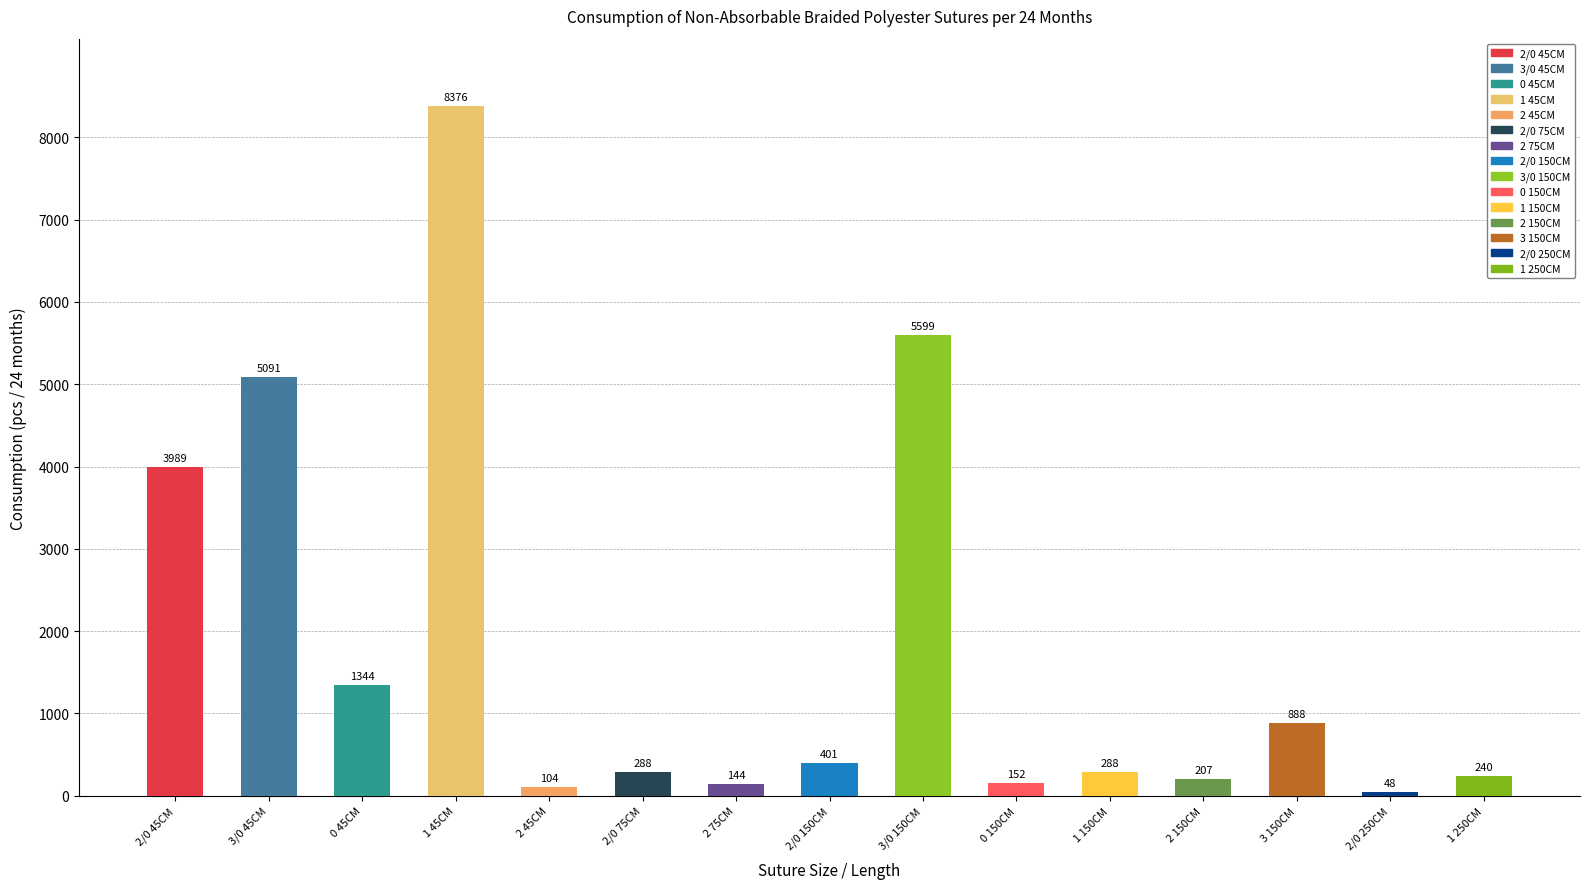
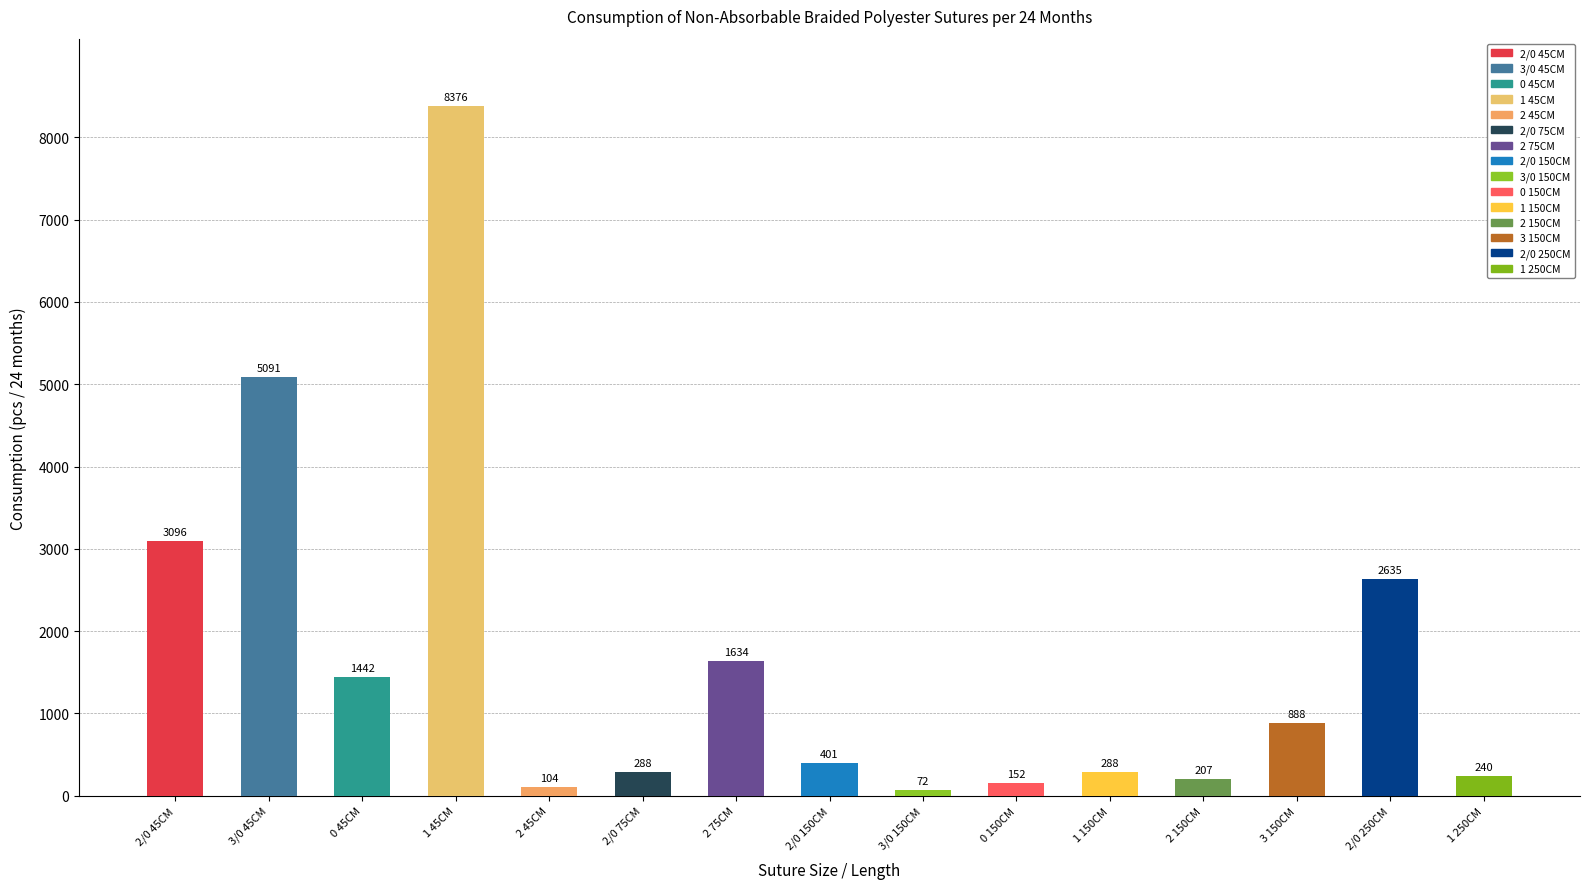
  {
-   "2/0 45CM": 3989,
+   "2/0 45CM": 3096,
    "3/0 45CM": 5091,
-   "0 45CM": 1344,
+   "0 45CM": 1442,
    "1 45CM": 8376,
    "2 45CM": 104,
    "2/0 75CM": 288,
-   "2 75CM": 144,
+   "2 75CM": 1634,
    "2/0 150CM": 401,
-   "3/0 150CM": 5599,
+   "3/0 150CM": 72,
    "0 150CM": 152,
    "1 150CM": 288,
    "2 150CM": 207,
    "3 150CM": 888,
-   "2/0 250CM": 48,
+   "2/0 250CM": 2635,
    "1 250CM": 240
  }
